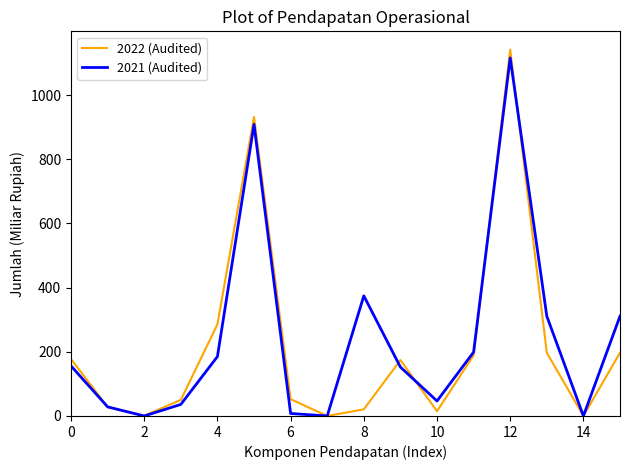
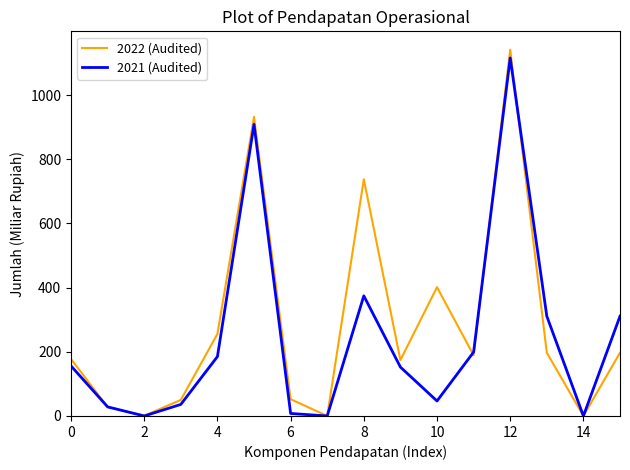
  {
    "2022 (Audited)": {
      "0": 180,
-     "4": 290,
+     "4": 260,
      "6": 50,
-     "8": 20,
-     "10": 10,
+     "8": 740,
+     "10": 400,
      "12": 1140
    },
    "2021 (Audited)": {
      "0": 160,
      "4": 190,
      "6": 10,
      "8": 370,
      "10": 50,
      "12": 1120
    }
  }
